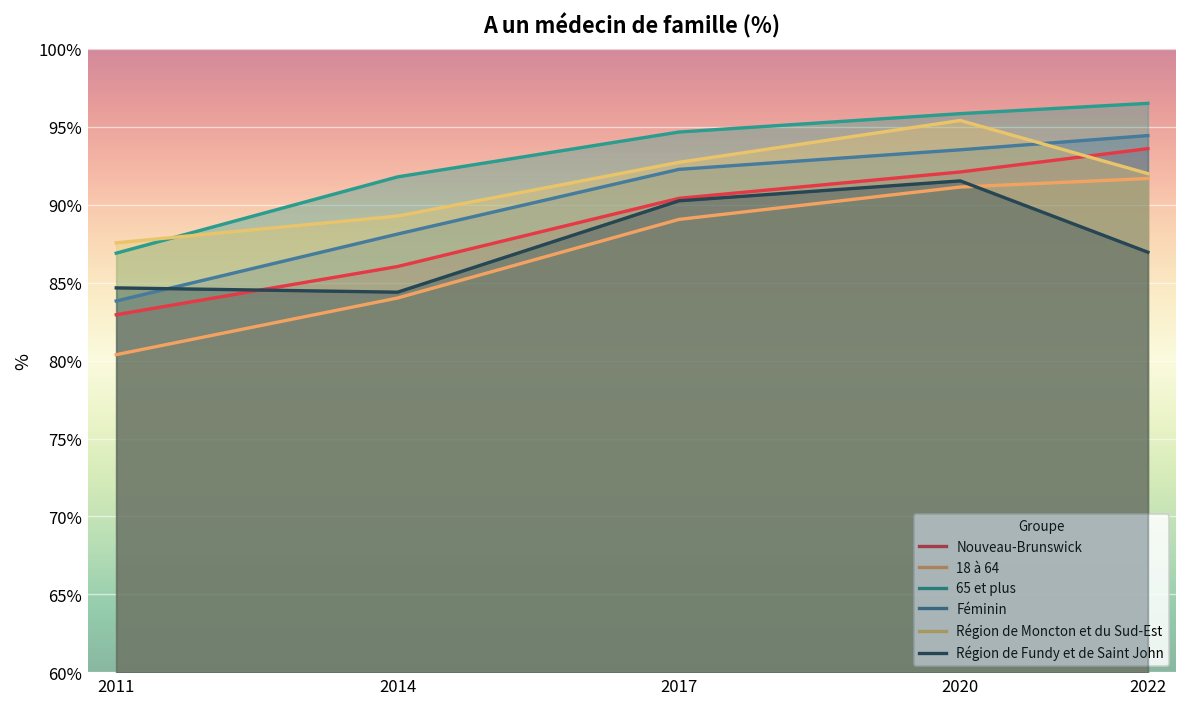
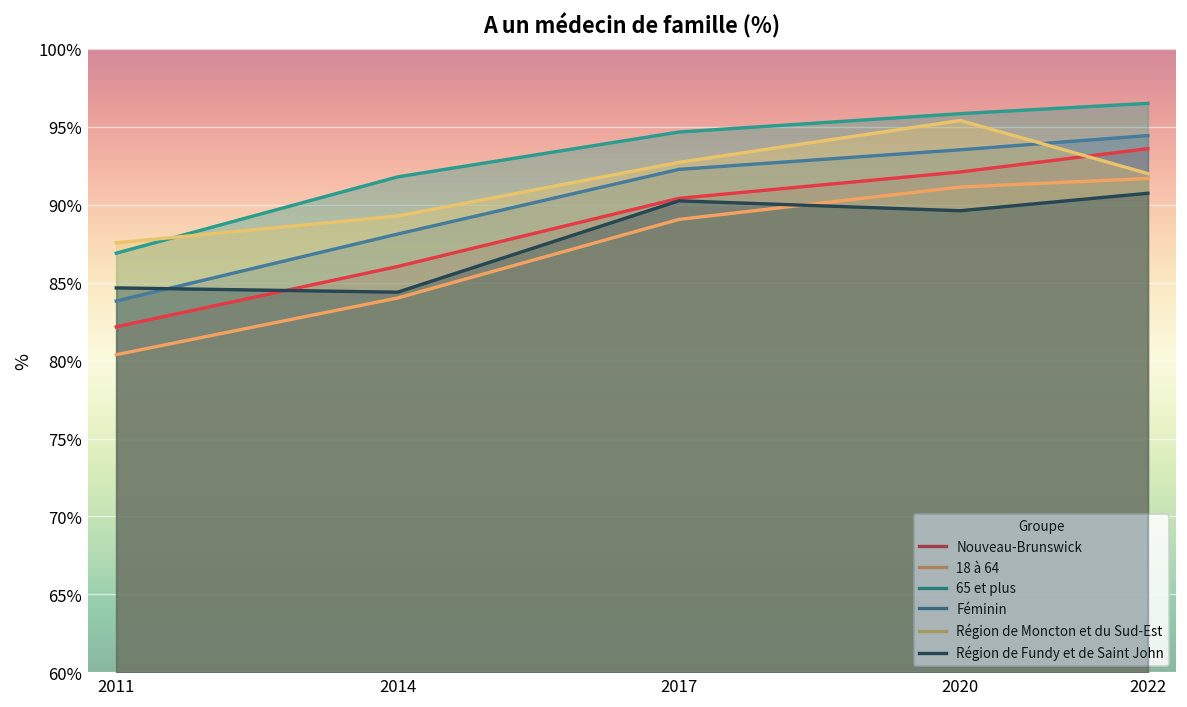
  {
    "Nouveau-Brunswick": {
-     "2011": "82.9%",
+     "2011": "82.2%",
      "2014": "86.0%",
      "2020": "92.1%",
      "2022": "93.6%"
    },
    "Région de Fundy et de Saint John": {
      "2011": "84.7%",
      "2014": "84.4%",
-     "2020": "91.5%",
-     "2022": "86.9%"
+     "2020": "89.6%",
+     "2022": "90.7%"
    }
  }
